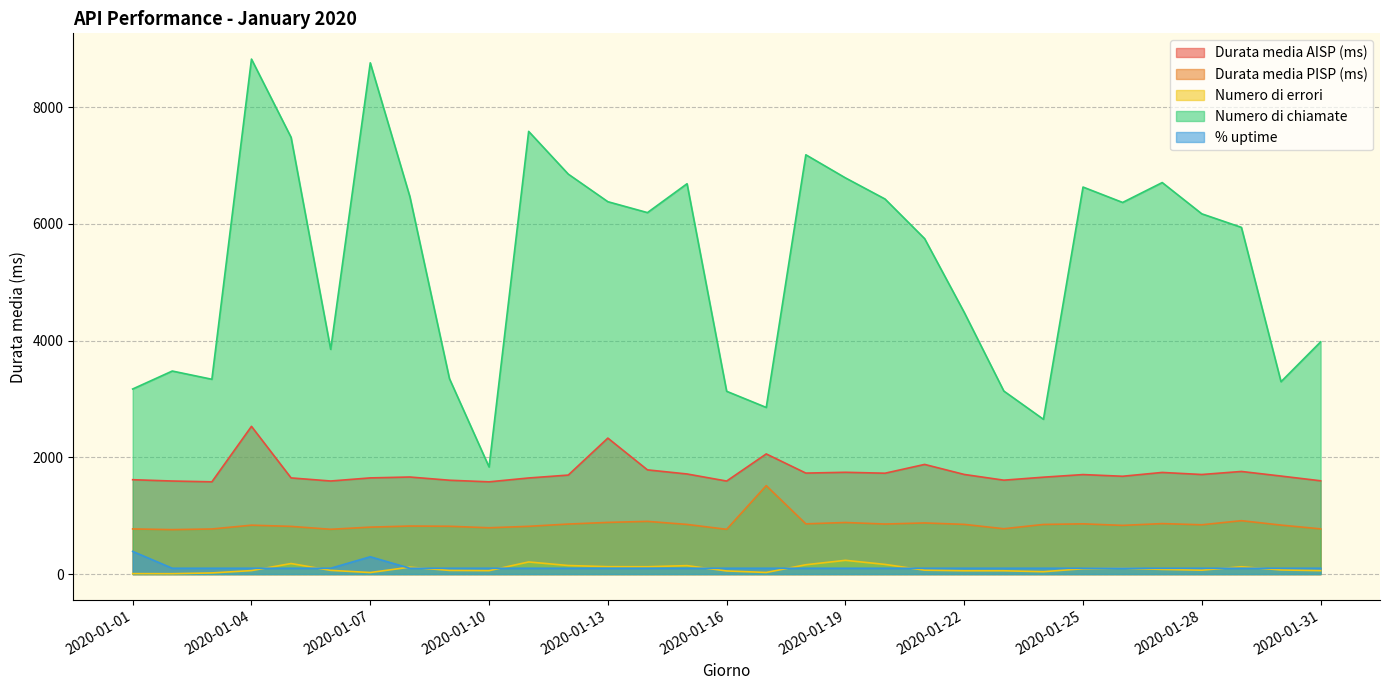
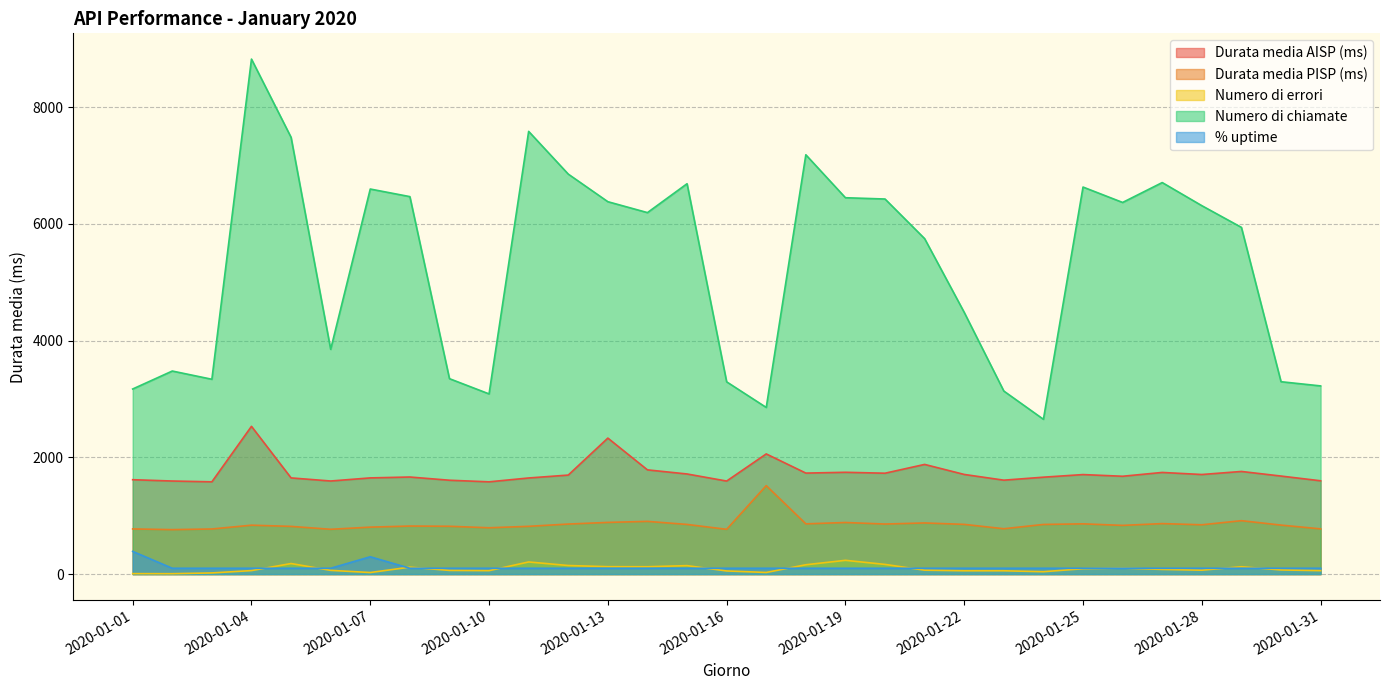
  {
    "Numero di errori": {
      "2020-01-01": 0,
      "2020-01-07": 0,
      "2020-01-16": 100,
      "2020-01-19": 200
    },
    "Numero di chiamate": {
      "2020-01-01": 3200,
      "2020-01-04": 8800,
-     "2020-01-07": 8800,
-     "2020-01-10": 1800,
+     "2020-01-07": 6600,
+     "2020-01-10": 3100,
      "2020-01-13": 6400,
-     "2020-01-16": 3100,
-     "2020-01-19": 6800,
+     "2020-01-16": 3300,
+     "2020-01-19": 6500,
      "2020-01-22": 4500,
      "2020-01-25": 6600,
-     "2020-01-28": 6200,
-     "2020-01-31": 4000
+     "2020-01-28": 6300,
+     "2020-01-31": 3200
    },
    "% uptime": {
      "2020-01-01": 400,
      "2020-01-07": 300,
      "2020-01-16": 100,
      "2020-01-19": 100
    }
  }
